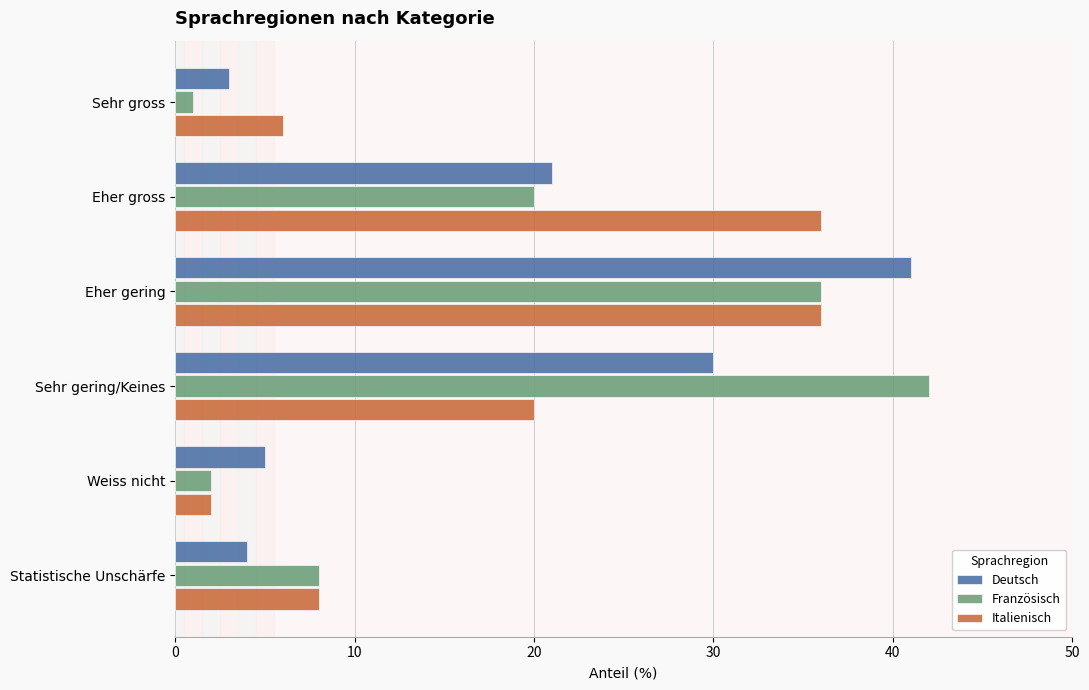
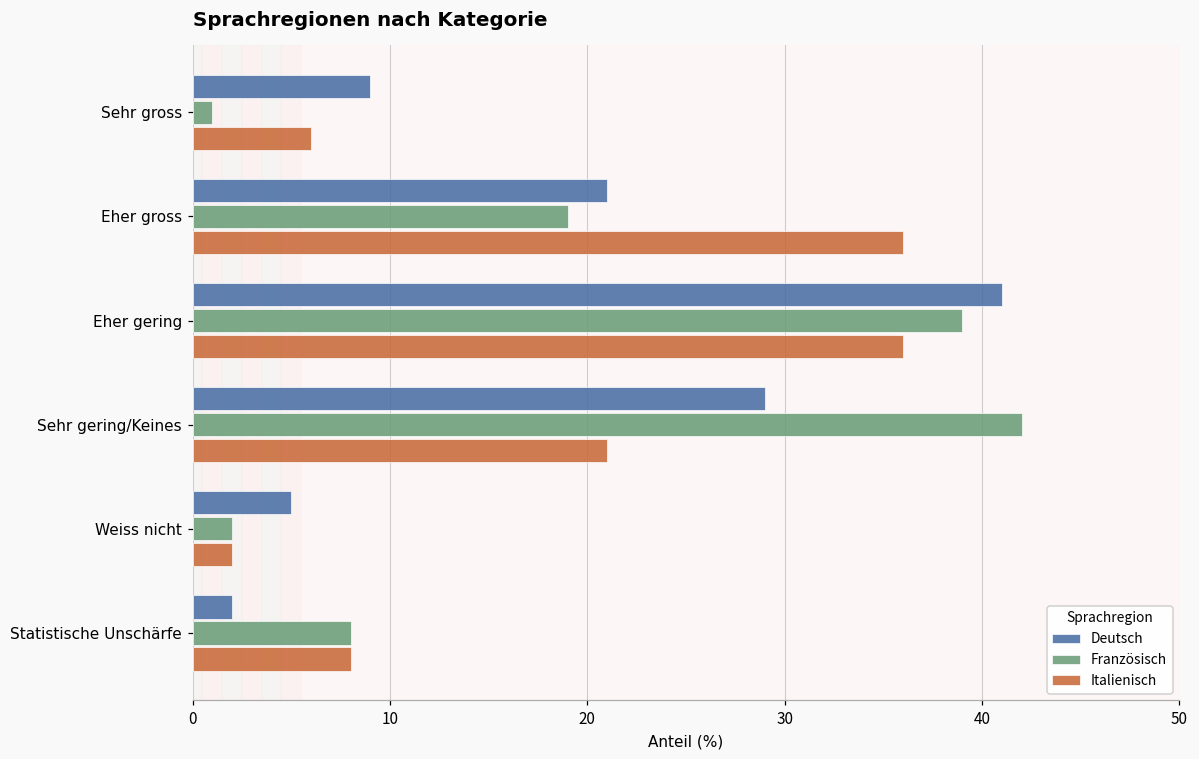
  {
    "Deutsch": {
-     "Sehr gross": 3,
+     "Sehr gross": 9,
      "Eher gross": 21,
      "Eher gering": 41,
-     "Sehr gering/Keines": 30,
+     "Sehr gering/Keines": 29,
      "Weiss nicht": 5,
-     "Statistische Unschärfe": 4
+     "Statistische Unschärfe": 2
    },
    "Französisch": {
      "Sehr gross": 1,
-     "Eher gross": 20,
-     "Eher gering": 36,
+     "Eher gross": 19,
+     "Eher gering": 39,
      "Sehr gering/Keines": 42,
      "Weiss nicht": 2,
      "Statistische Unschärfe": 8
    },
    "Italienisch": {
      "Sehr gross": 6,
      "Eher gross": 36,
      "Eher gering": 36,
-     "Sehr gering/Keines": 20,
+     "Sehr gering/Keines": 21,
      "Weiss nicht": 2,
      "Statistische Unschärfe": 8
    }
  }
